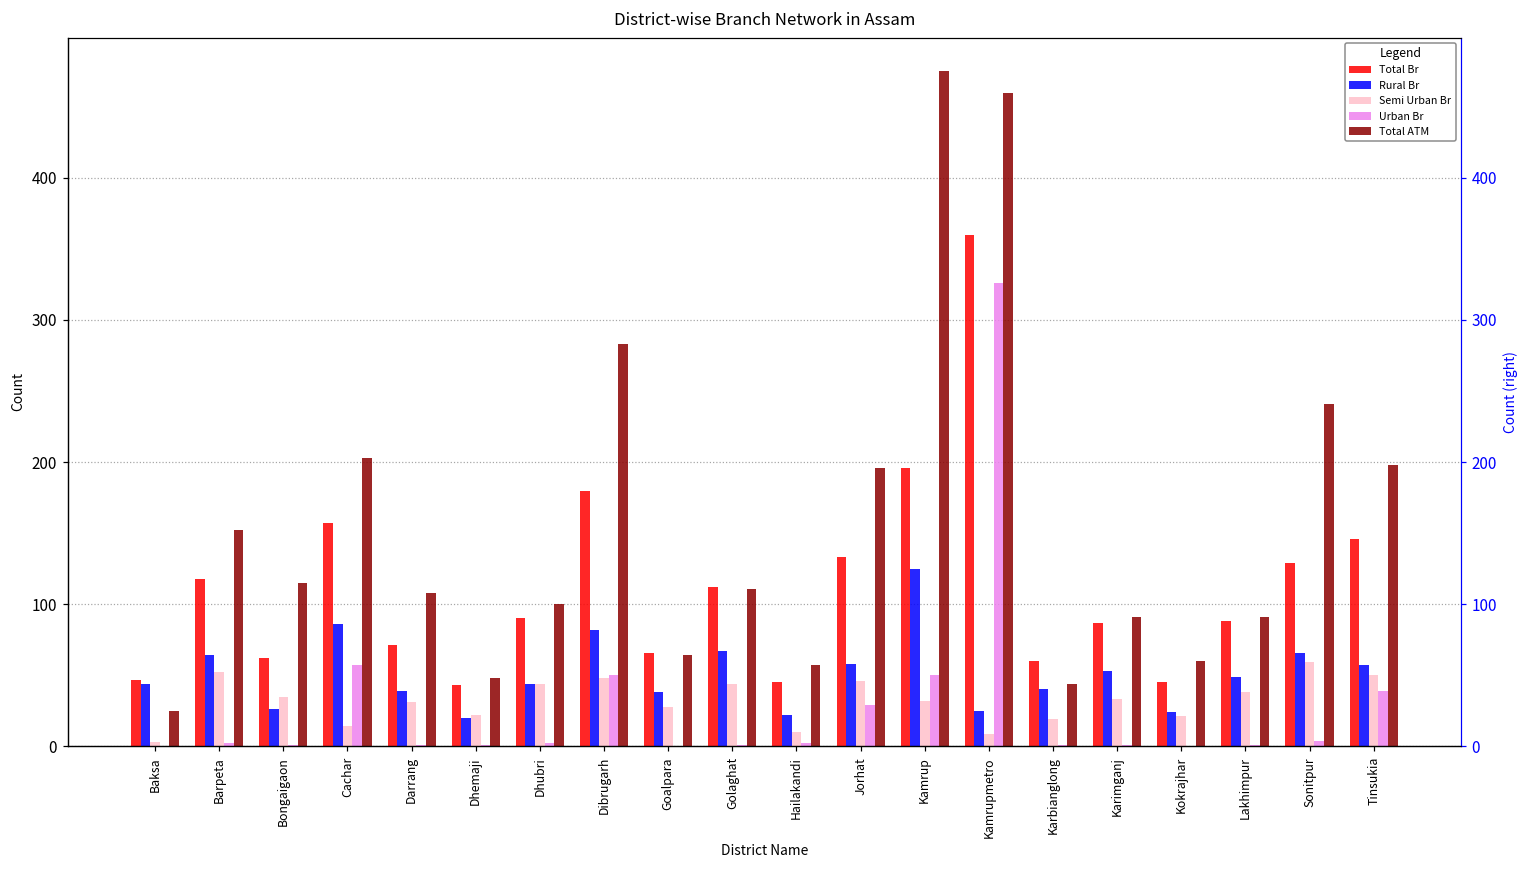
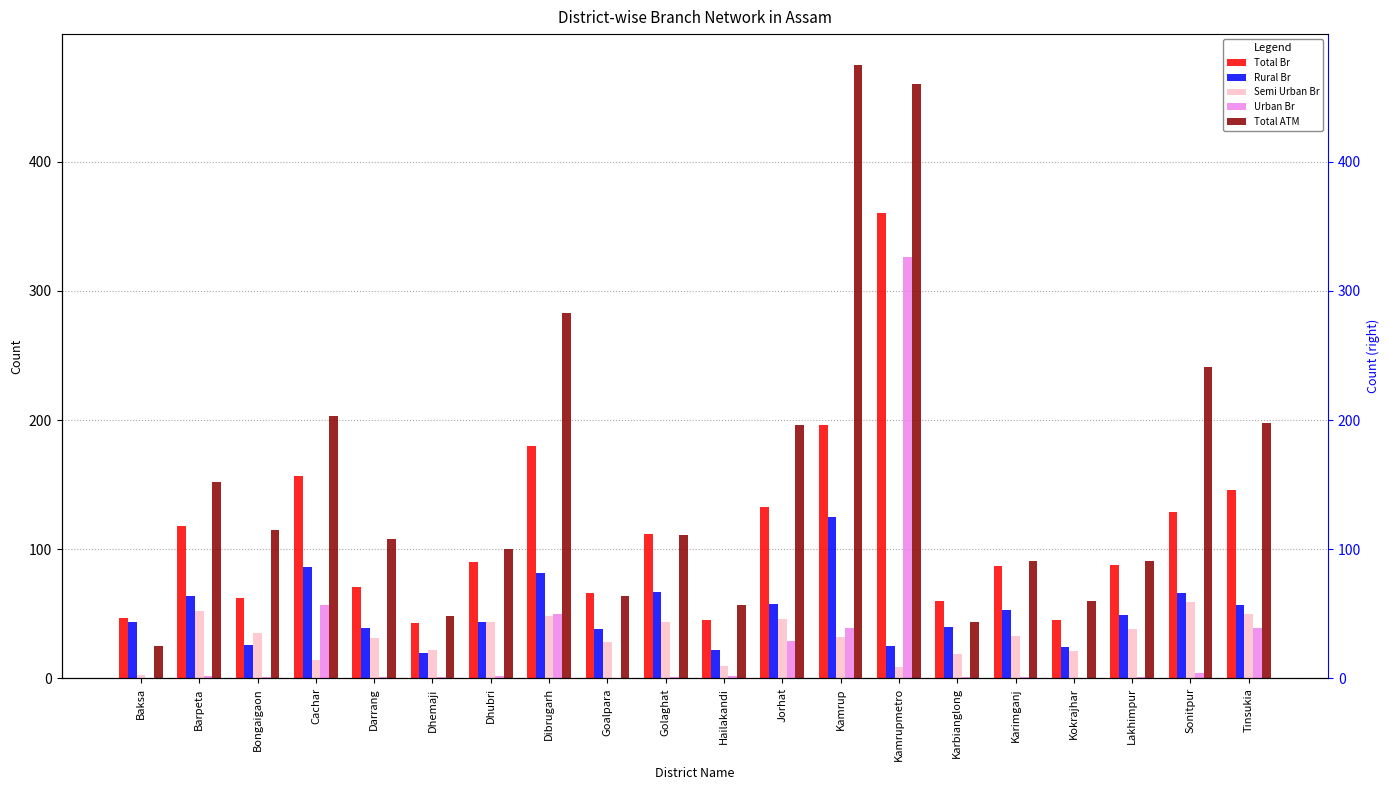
  {
    "Total Br": {
      "Baksa": 47,
      "Barpeta": 118,
      "Bongaigaon": 62,
      "Cachar": 157,
      "Darrang": 71,
      "Dhemaji": 43,
      "Dhubri": 90,
      "Dibrugarh": 180,
      "Goalpara": 66,
      "Golaghat": 112,
      "Hailakandi": 45,
      "Jorhat": 133,
      "Kamrup": 196,
      "Kamrupmetro": 360,
      "Karbianglong": 60,
      "Karimganj": 87,
      "Kokrajhar": 45,
      "Lakhimpur": 88,
      "Sonitpur": 129,
      "Tinsukia": 146
    },
    "Rural Br": {
      "Baksa": 44,
      "Barpeta": 64,
      "Bongaigaon": 26,
      "Cachar": 86,
      "Darrang": 39,
      "Dhemaji": 20,
      "Dhubri": 44,
      "Dibrugarh": 82,
      "Goalpara": 38,
      "Golaghat": 67,
      "Hailakandi": 22,
      "Jorhat": 58,
      "Kamrup": 125,
      "Kamrupmetro": 25,
      "Karbianglong": 40,
      "Karimganj": 53,
      "Kokrajhar": 24,
      "Lakhimpur": 49,
      "Sonitpur": 66,
      "Tinsukia": 57
    },
    "Semi Urban Br": {
      "Baksa": 3,
      "Barpeta": 52,
      "Bongaigaon": 35,
      "Cachar": 14,
      "Darrang": 31,
      "Dhemaji": 22,
      "Dhubri": 44,
      "Dibrugarh": 48,
      "Goalpara": 28,
      "Golaghat": 44,
      "Hailakandi": 10,
      "Jorhat": 46,
      "Kamrup": 32,
      "Kamrupmetro": 9,
      "Karbianglong": 19,
      "Karimganj": 33,
      "Kokrajhar": 21,
      "Lakhimpur": 38,
      "Sonitpur": 59,
      "Tinsukia": 50
    },
    "Urban Br": {
      "Baksa": 0,
      "Barpeta": 2,
      "Cachar": 57,
      "Dhubri": 2,
      "Dibrugarh": 50,
      "Goalpara": 0,
      "Hailakandi": 2,
      "Jorhat": 29,
-     "Kamrup": 50,
+     "Kamrup": 39,
      "Kamrupmetro": 326,
      "Kokrajhar": 0,
      "Sonitpur": 4,
      "Tinsukia": 39
    },
    "Total ATM": {
      "Baksa": 25,
      "Barpeta": 152,
      "Bongaigaon": 115,
      "Cachar": 203,
      "Darrang": 108,
      "Dhemaji": 48,
      "Dhubri": 100,
      "Dibrugarh": 283,
      "Goalpara": 64,
      "Golaghat": 111,
      "Hailakandi": 57,
      "Jorhat": 196,
      "Kamrup": 475,
      "Kamrupmetro": 460,
      "Karbianglong": 44,
      "Karimganj": 91,
      "Kokrajhar": 60,
      "Lakhimpur": 91,
      "Sonitpur": 241,
      "Tinsukia": 198
    }
  }
